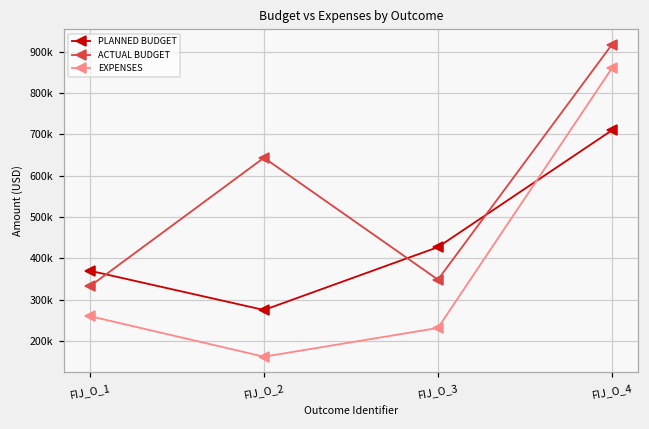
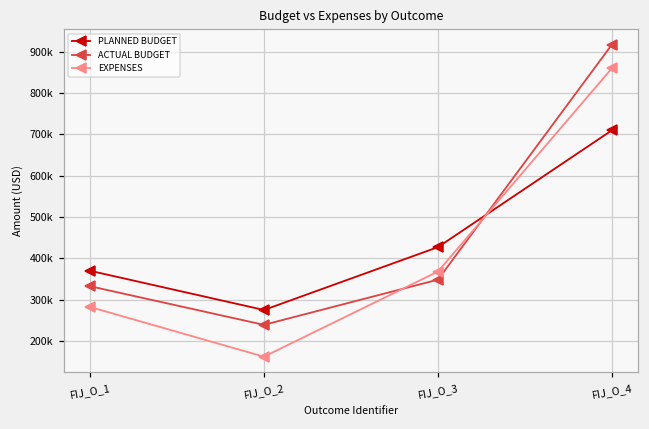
  {
    "PLANNED BUDGET": {
      "FIJ_O_1": 370000,
      "FIJ_O_2": 270000,
      "FIJ_O_3": 430000,
      "FIJ_O_4": 710000
    },
    "ACTUAL BUDGET": {
      "FIJ_O_1": 330000,
-     "FIJ_O_2": 640000,
+     "FIJ_O_2": 240000,
      "FIJ_O_3": 350000,
      "FIJ_O_4": 920000
    },
    "EXPENSES": {
-     "FIJ_O_1": 260000,
+     "FIJ_O_1": 280000,
      "FIJ_O_2": 160000,
-     "FIJ_O_3": 230000,
+     "FIJ_O_3": 370000,
      "FIJ_O_4": 860000
    }
  }
